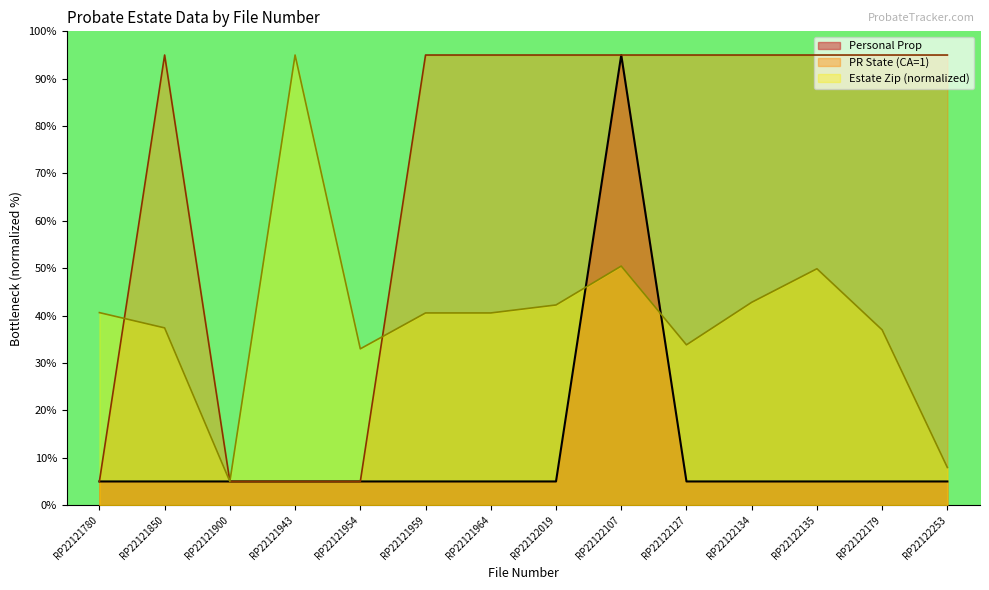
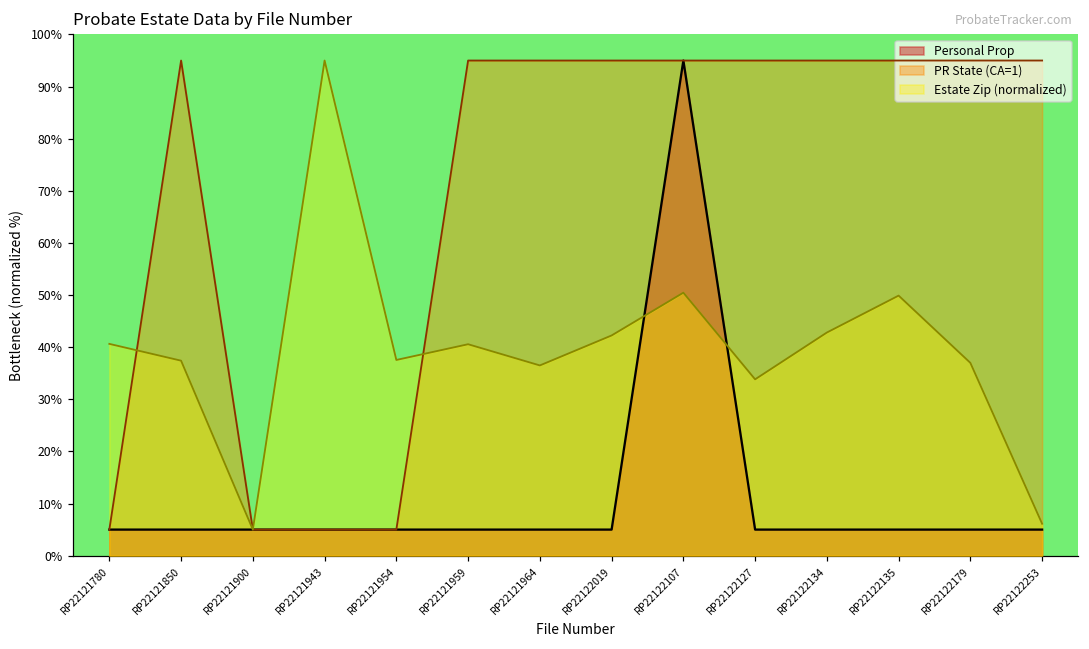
  {
    "Personal Prop": {
      "RP22121850": "5%",
      "RP22121959": "5%",
      "RP22121964": "5%",
      "RP22122019": "5%",
      "RP22122127": "5%",
      "RP22122134": "5%",
      "RP22122135": "5%",
      "RP22122179": "5%",
      "RP22122253": "5%"
    },
    "PR State (CA=1)": {
      "RP22121850": "95%",
      "RP22121959": "95%",
      "RP22121964": "95%",
      "RP22122019": "95%",
      "RP22122127": "95%",
      "RP22122134": "95%"
    },
    "Estate Zip (normalized)": {
      "RP22121780": "41%",
      "RP22121850": "37%",
      "RP22121943": "95%",
-     "RP22121954": "33%",
+     "RP22121954": "38%",
      "RP22121959": "41%",
-     "RP22121964": "41%",
+     "RP22121964": "36%",
      "RP22122019": "42%",
      "RP22122107": "50%",
      "RP22122127": "34%",
      "RP22122134": "43%",
      "RP22122135": "50%",
      "RP22122179": "37%",
-     "RP22122253": "8%"
+     "RP22122253": "6%"
    }
  }
